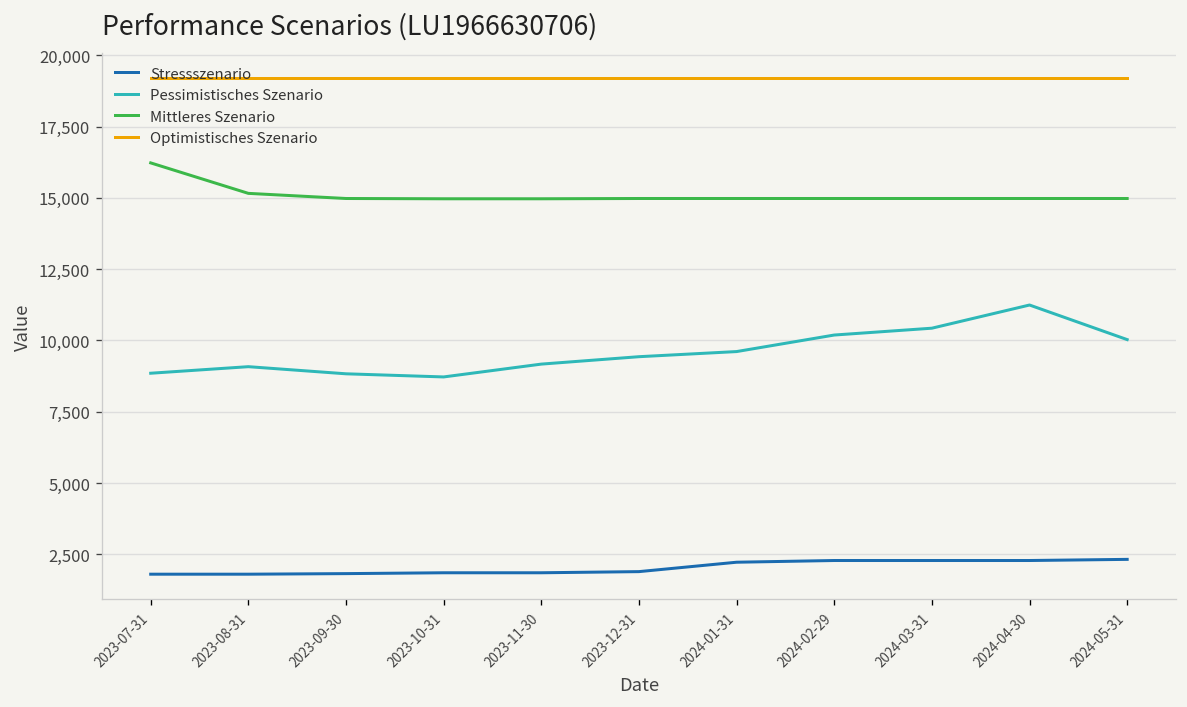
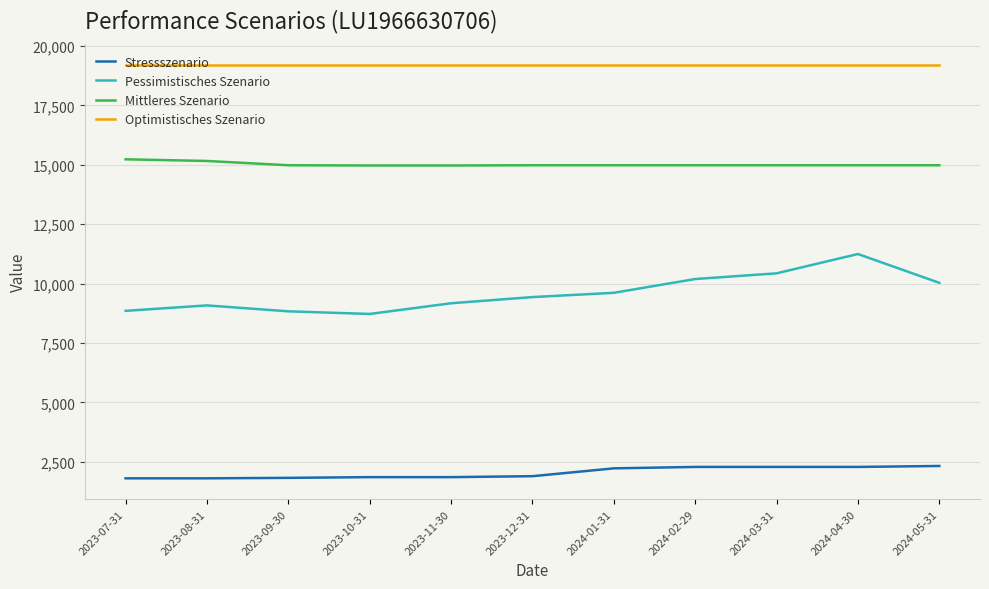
  {
    "Stressszenario": {
      "2023-07-31": "1,800",
      "2023-08-31": "1,800",
      "2023-09-30": "1,800",
      "2023-10-31": "1,900",
      "2023-11-30": "1,900",
      "2023-12-31": "1,900",
      "2024-01-31": "2,200",
      "2024-02-29": "2,300",
      "2024-03-31": "2,300",
      "2024-04-30": "2,300",
      "2024-05-31": "2,300"
    },
    "Pessimistisches Szenario": {
      "2023-07-31": "8,900",
      "2023-08-31": "9,100",
      "2023-09-30": "8,800",
      "2023-10-31": "8,700",
      "2023-11-30": "9,200",
      "2023-12-31": "9,400",
      "2024-01-31": "9,600",
      "2024-02-29": "10,200",
      "2024-03-31": "10,400",
      "2024-04-30": "11,200",
      "2024-05-31": "10,000"
    },
    "Mittleres Szenario": {
-     "2023-07-31": "16,200",
+     "2023-07-31": "15,200",
      "2023-08-31": "15,200",
      "2023-09-30": "15,000",
      "2023-10-31": "15,000",
      "2023-11-30": "15,000",
      "2023-12-31": "15,000",
      "2024-01-31": "15,000",
      "2024-02-29": "15,000",
      "2024-03-31": "15,000",
      "2024-04-30": "15,000",
      "2024-05-31": "15,000"
    },
    "Optimistisches Szenario": {
      "2023-07-31": "19,200",
      "2023-08-31": "19,200",
      "2023-09-30": "19,200",
      "2023-10-31": "19,200",
      "2023-11-30": "19,200",
      "2023-12-31": "19,200",
      "2024-01-31": "19,200",
      "2024-02-29": "19,200",
      "2024-03-31": "19,200",
      "2024-04-30": "19,200",
      "2024-05-31": "19,200"
    }
  }
